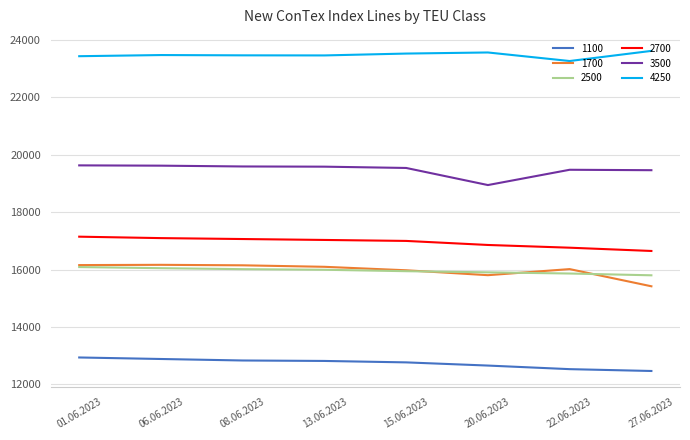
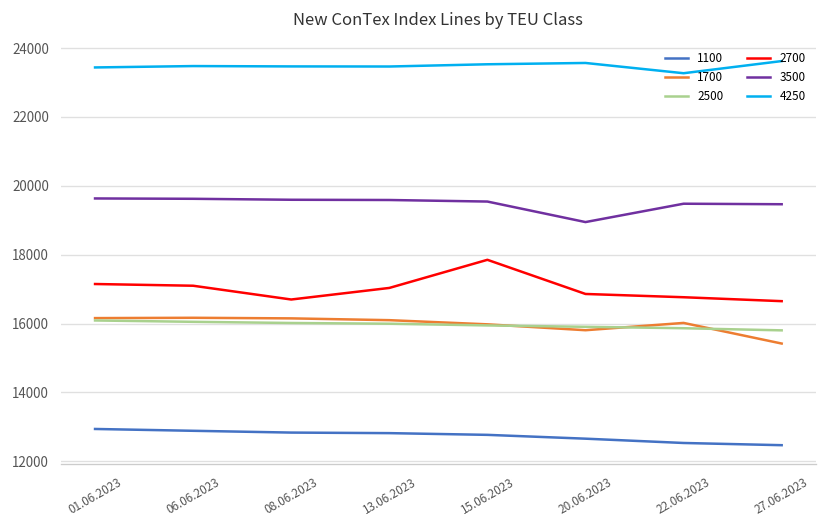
  {
    "1100": {
      "01.06.2023": 12900,
      "06.06.2023": 12900,
      "08.06.2023": 12800,
      "13.06.2023": 12800,
      "15.06.2023": 12800,
      "20.06.2023": 12700,
      "22.06.2023": 12500,
      "27.06.2023": 12500
    },
    "1700": {
      "06.06.2023": 16200,
      "08.06.2023": 16200,
      "13.06.2023": 16100,
      "20.06.2023": 15800,
      "22.06.2023": 16000,
      "27.06.2023": 15400
    },
    "2500": {
      "06.06.2023": 16100,
      "08.06.2023": 16000,
      "13.06.2023": 16000,
      "20.06.2023": 15900,
      "22.06.2023": 15900,
      "27.06.2023": 15800
    },
    "2700": {
      "01.06.2023": 17100,
      "06.06.2023": 17100,
-     "08.06.2023": 17100,
+     "08.06.2023": 16700,
      "13.06.2023": 17000,
-     "15.06.2023": 17000,
+     "15.06.2023": 17900,
      "20.06.2023": 16900,
      "22.06.2023": 16800,
      "27.06.2023": 16700
    },
    "3500": {
      "01.06.2023": 19600,
      "06.06.2023": 19600,
      "08.06.2023": 19600,
      "13.06.2023": 19600,
      "15.06.2023": 19500,
      "20.06.2023": 18900,
      "22.06.2023": 19500,
      "27.06.2023": 19500
    },
    "4250": {
      "01.06.2023": 23400,
      "06.06.2023": 23500,
      "08.06.2023": 23500,
      "13.06.2023": 23500,
      "15.06.2023": 23500,
      "20.06.2023": 23600,
      "22.06.2023": 23300,
      "27.06.2023": 23600
    }
  }
